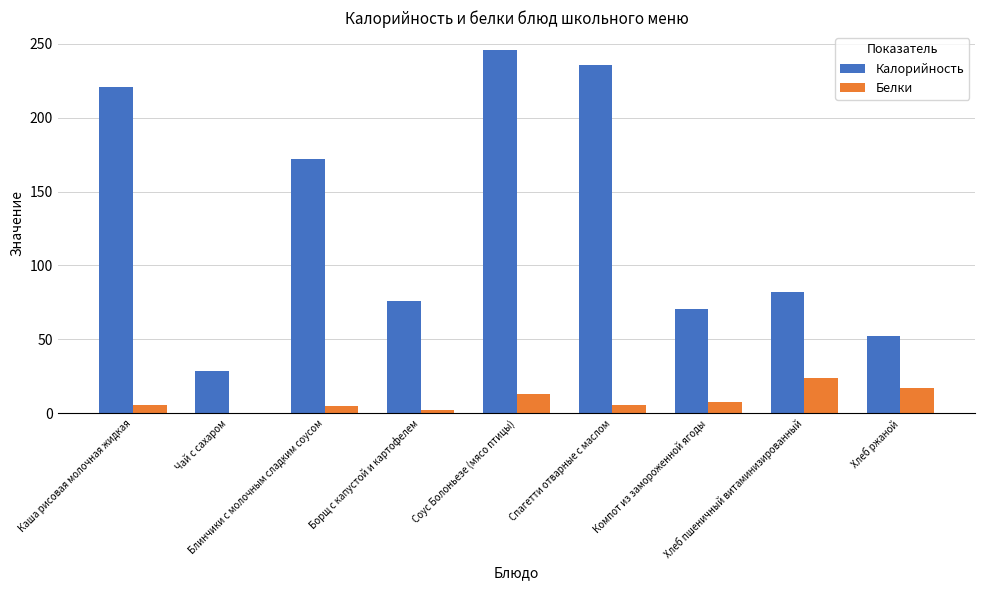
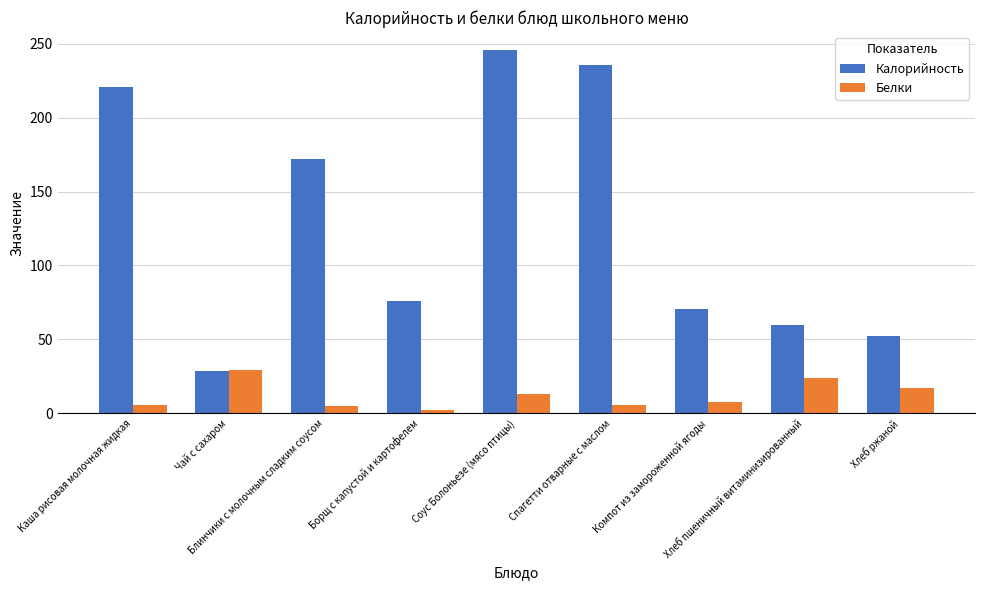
  {
    "Калорийность": {
      "Каша рисовая молочная жидкая": 221,
      "Чай с сахаром": 28,
      "Блинчики с молочным сладким соусом": 172,
      "Борщ с капустой и картофелем": 76,
      "Соус Болоньезе (мясо птицы)": 246,
      "Спагетти отварные с маслом": 236,
      "Компот из замороженной ягоды": 71,
-     "Хлеб пшеничный витаминизированный": 82,
+     "Хлеб пшеничный витаминизированный": 60,
      "Хлеб ржаной": 52
    },
    "Белки": {
      "Каша рисовая молочная жидкая": 6,
-     "Чай с сахаром": 0,
+     "Чай с сахаром": 30,
      "Блинчики с молочным сладким соусом": 5,
      "Борщ с капустой и картофелем": 2,
      "Соус Болоньезе (мясо птицы)": 13,
      "Спагетти отварные с маслом": 6,
      "Компот из замороженной ягоды": 8,
      "Хлеб пшеничный витаминизированный": 24,
      "Хлеб ржаной": 17
    }
  }
